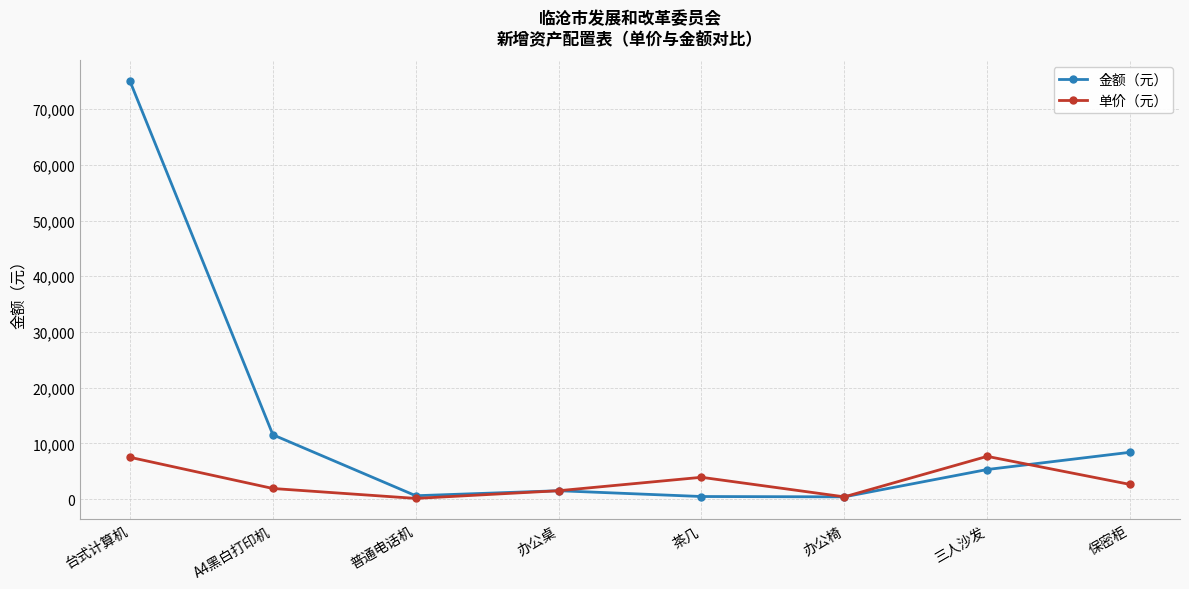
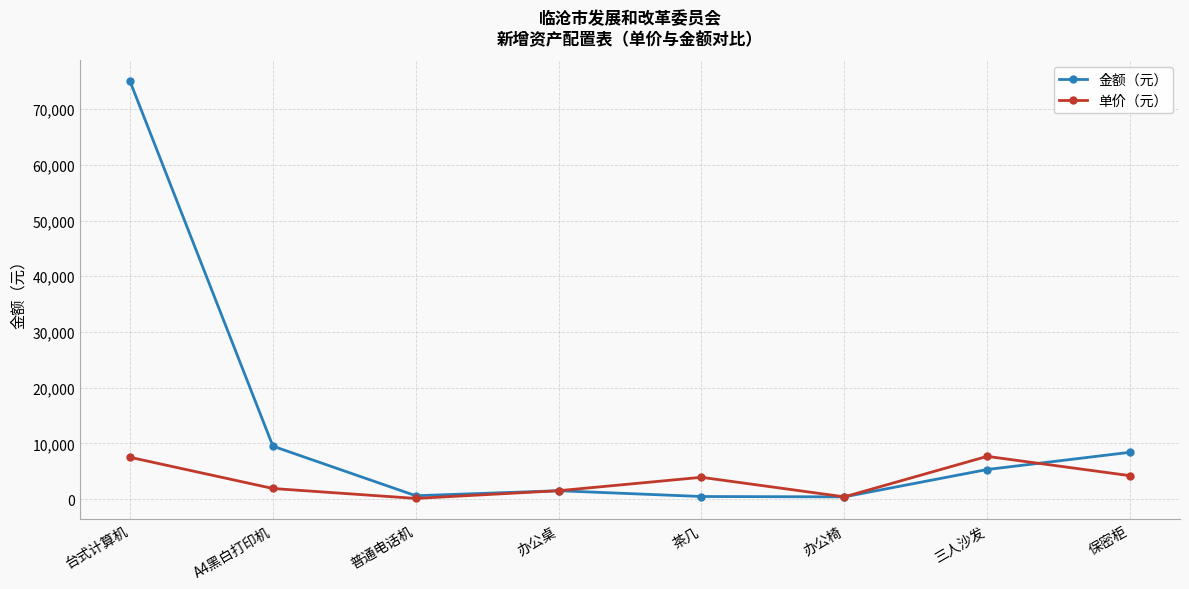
  {
    "金额（元）": {
      "台式计算机": "75,000",
-     "A4黑白打印机": "12,000",
+     "A4黑白打印机": "10,000",
      "普通电话机": "1,000",
      "茶几": "0",
      "三人沙发": "5,000",
      "保密柜": "8,000"
    },
    "单价（元）": {
      "台式计算机": "8,000",
      "A4黑白打印机": "2,000",
      "普通电话机": "0",
      "茶几": "4,000",
      "三人沙发": "8,000",
-     "保密柜": "3,000"
+     "保密柜": "4,000"
    }
  }
